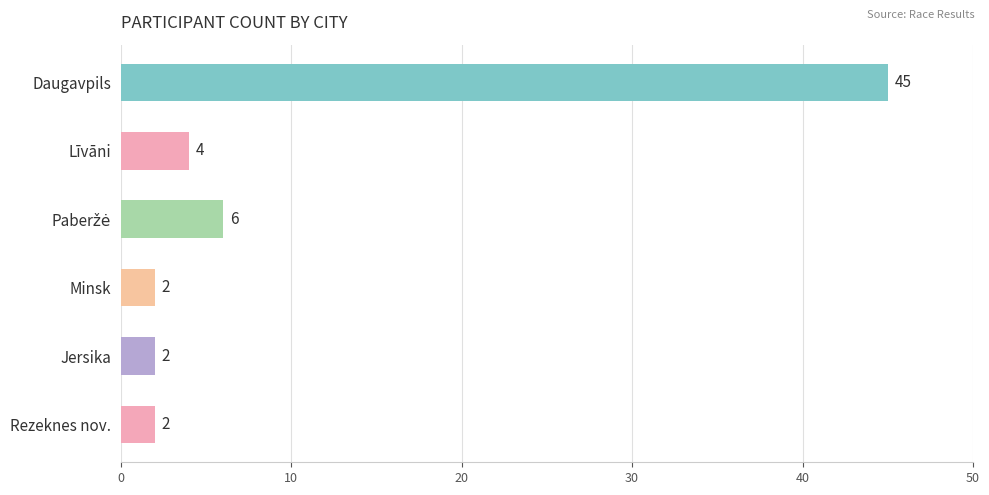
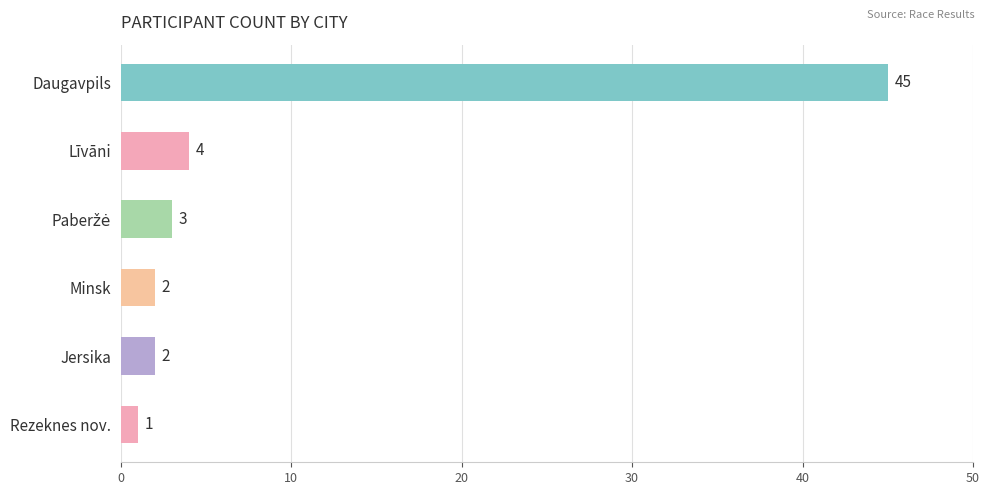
  {
    "Daugavpils": 45,
    "Līvāni": 4,
-   "Paberžė": 6,
+   "Paberžė": 3,
    "Minsk": 2,
    "Jersika": 2,
-   "Rezeknes nov.": 2
+   "Rezeknes nov.": 1
  }
